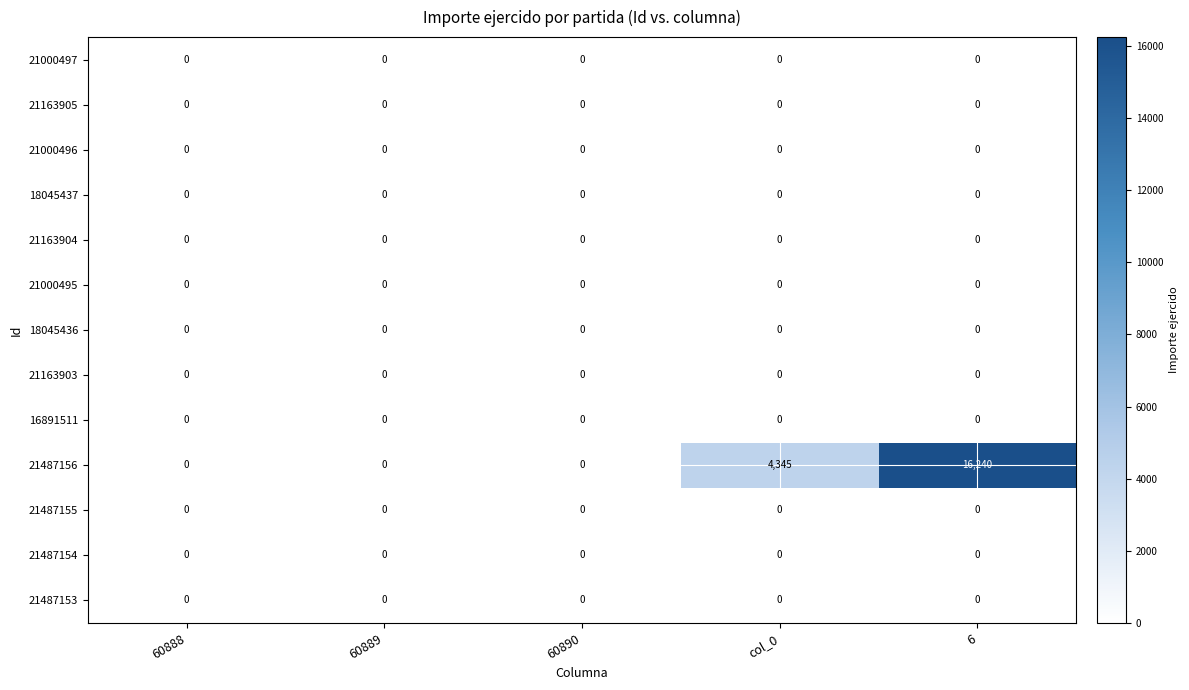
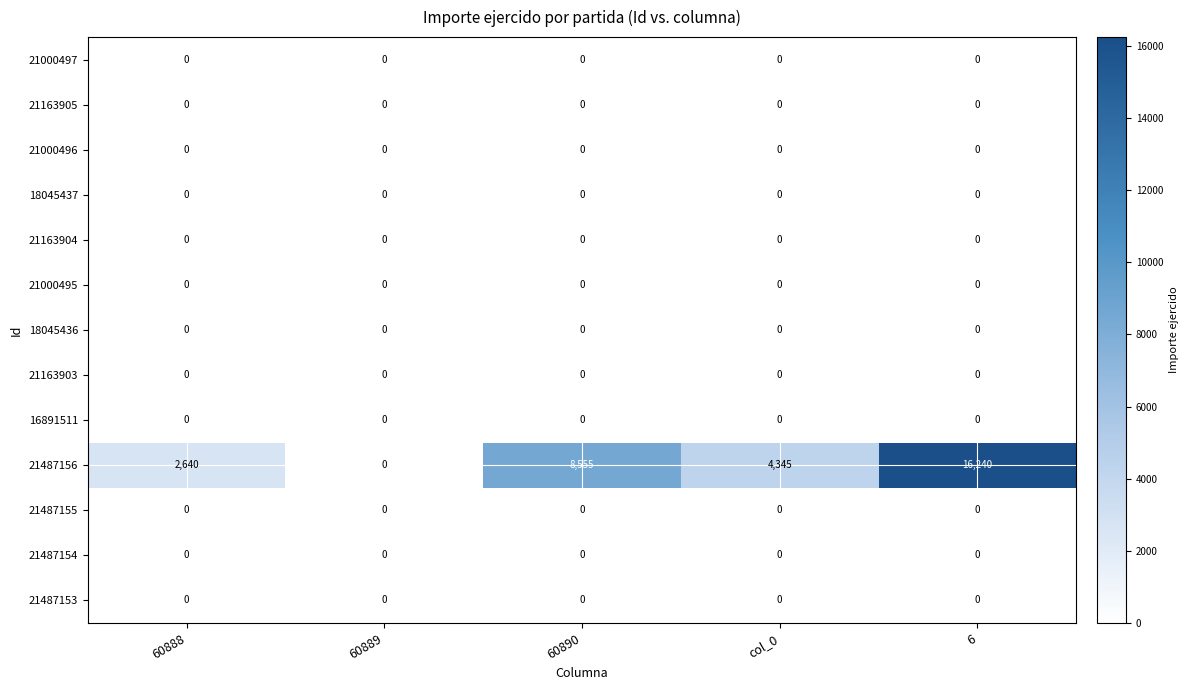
  {
    "21000497": {
      "60888": "0",
      "60889": "0",
      "60890": "0",
      "col_0": "0",
      "6": "0"
    },
    "21163905": {
      "60888": "0",
      "60889": "0",
      "60890": "0",
      "col_0": "0",
      "6": "0"
    },
    "21000496": {
      "60888": "0",
      "60889": "0",
      "60890": "0",
      "col_0": "0",
      "6": "0"
    },
    "18045437": {
      "60888": "0",
      "60889": "0",
      "60890": "0",
      "col_0": "0",
      "6": "0"
    },
    "21163904": {
      "60888": "0",
      "60889": "0",
      "60890": "0",
      "col_0": "0",
      "6": "0"
    },
    "21000495": {
      "60888": "0",
      "60889": "0",
      "60890": "0",
      "col_0": "0",
      "6": "0"
    },
    "18045436": {
      "60888": "0",
      "60889": "0",
      "60890": "0",
      "col_0": "0",
      "6": "0"
    },
    "21163903": {
      "60888": "0",
      "60889": "0",
      "60890": "0",
      "col_0": "0",
      "6": "0"
    },
    "16891511": {
      "60888": "0",
      "60889": "0",
      "60890": "0",
      "col_0": "0",
      "6": "0"
    },
    "21487156": {
-     "60888": "0",
+     "60888": "2,640",
      "60889": "0",
-     "60890": "0",
+     "60890": "8,555",
      "col_0": "4,345",
      "6": "16,240"
    },
    "21487155": {
      "60888": "0",
      "60889": "0",
      "60890": "0",
      "col_0": "0",
      "6": "0"
    },
    "21487154": {
      "60888": "0",
      "60889": "0",
      "60890": "0",
      "col_0": "0",
      "6": "0"
    },
    "21487153": {
      "60888": "0",
      "60889": "0",
      "60890": "0",
      "col_0": "0",
      "6": "0"
    }
  }
